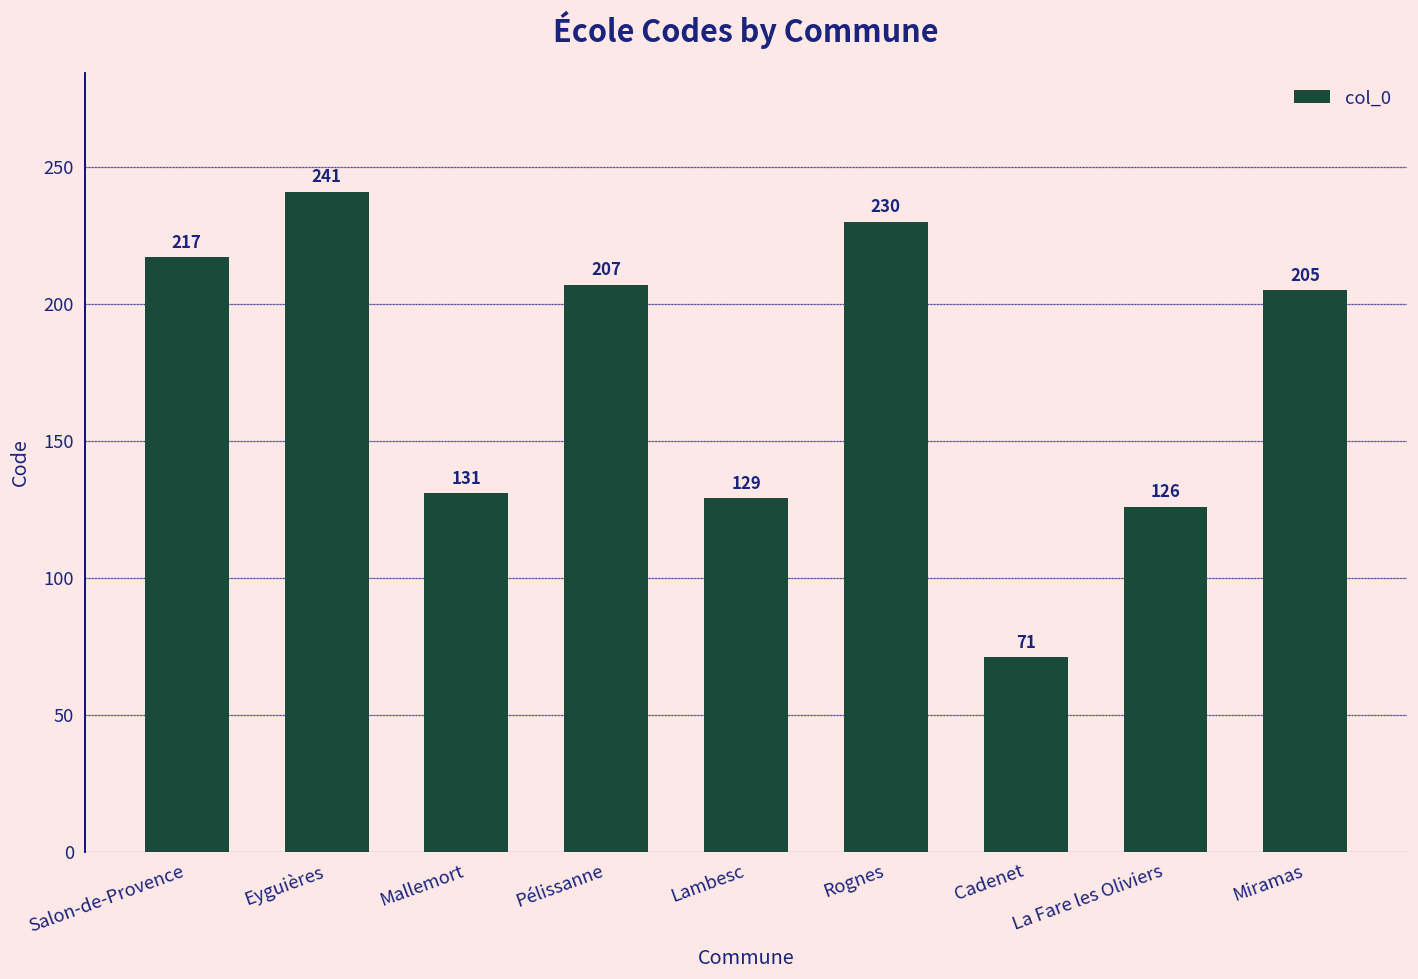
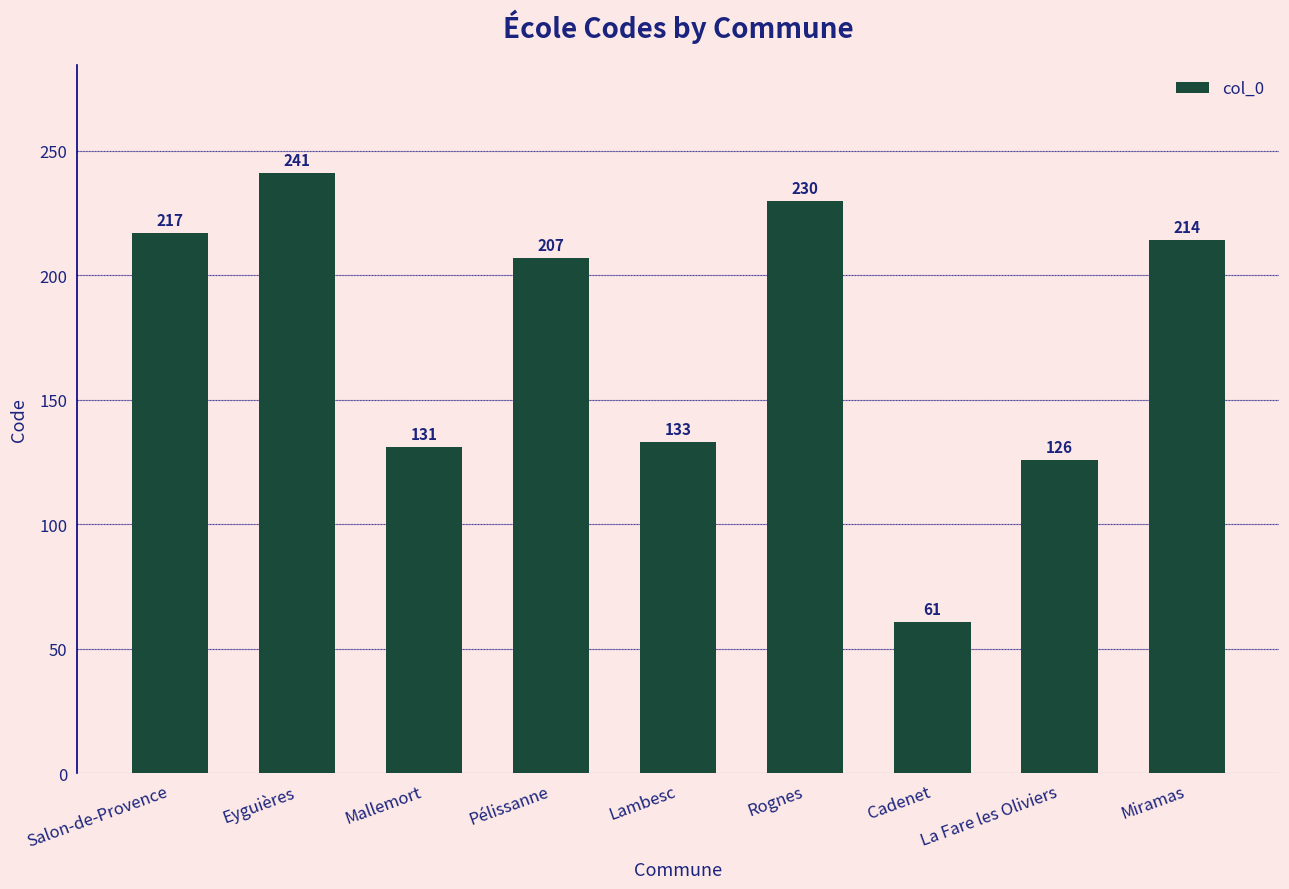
  {
    "Salon-de-Provence": 217,
    "Eyguières": 241,
    "Mallemort": 131,
    "Pélissanne": 207,
-   "Lambesc": 129,
+   "Lambesc": 133,
    "Rognes": 230,
-   "Cadenet": 71,
+   "Cadenet": 61,
    "La Fare les Oliviers": 126,
-   "Miramas": 205
+   "Miramas": 214
  }
